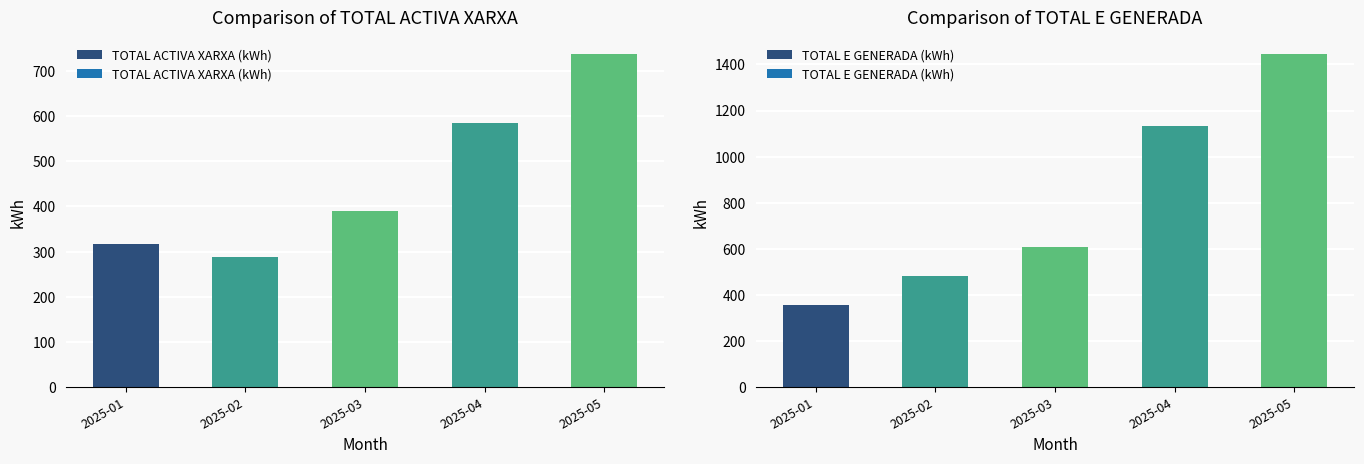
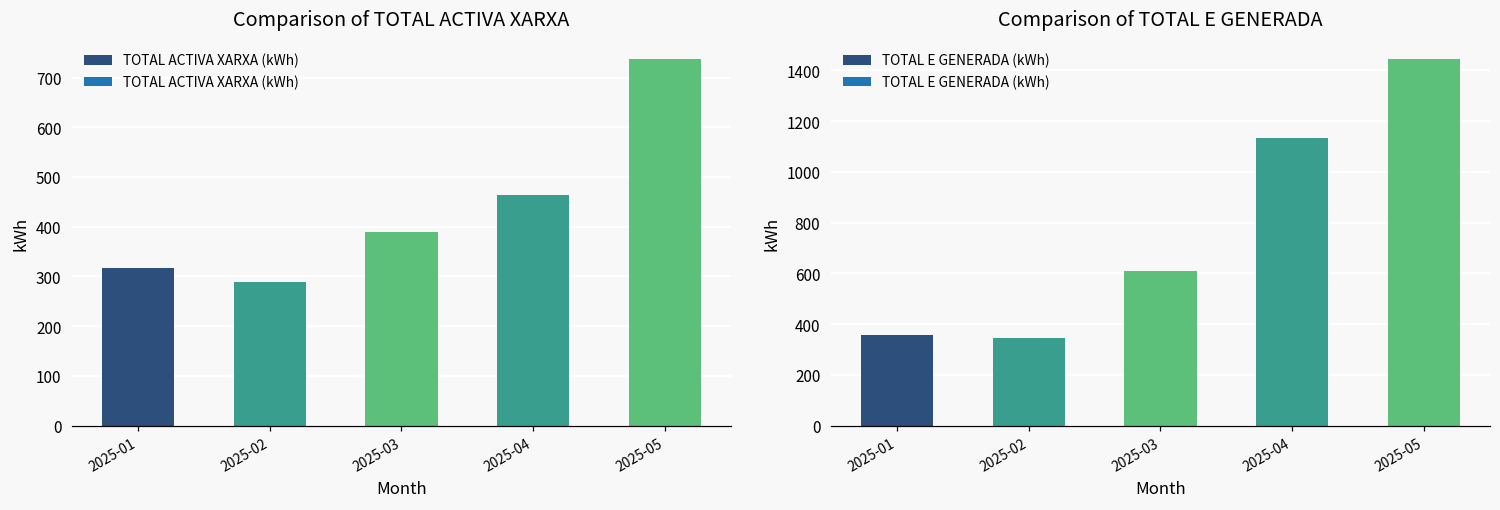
  {
    "Comparison of TOTAL ACTIVA XARXA": {
      "2025-01": 320,
      "2025-02": 290,
      "2025-03": 390,
-     "2025-04": 590,
+     "2025-04": 460,
      "2025-05": 740
    },
    "Comparison of TOTAL E GENERADA": {
      "2025-01": 360,
-     "2025-02": 480,
+     "2025-02": 340,
      "2025-03": 610,
      "2025-04": 1130,
      "2025-05": 1440
    }
  }
